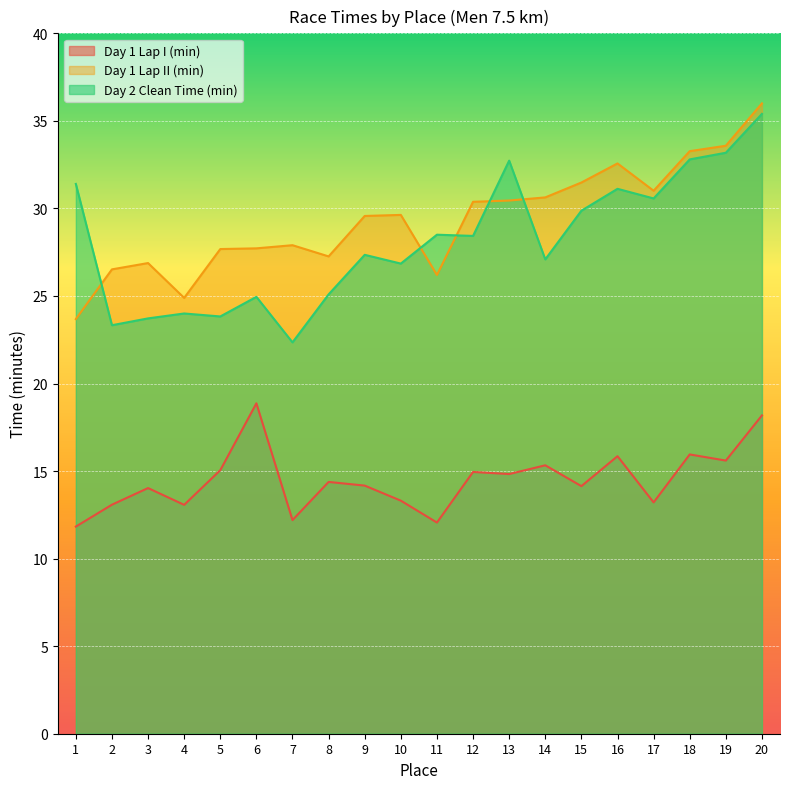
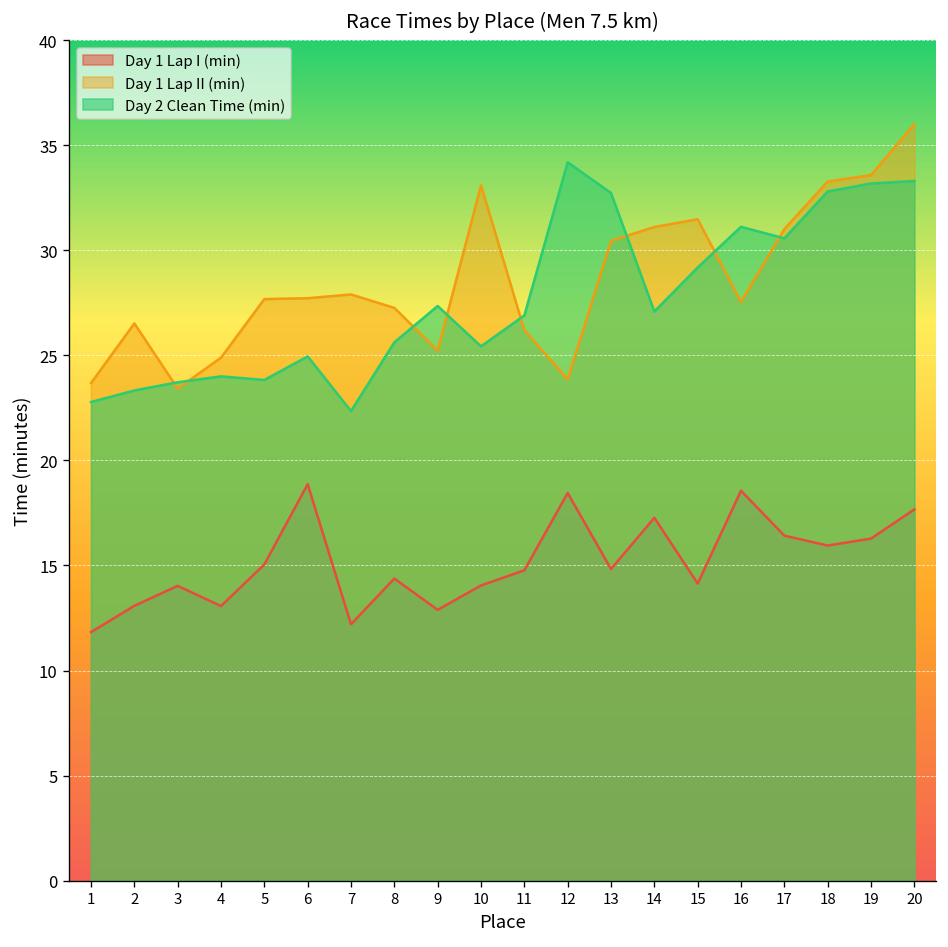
  {
    "Day 1 Lap I (min)": {
      "1": 11.8,
      "2": 13.1,
      "3": 14.0,
      "4": 13.1,
      "5": 15.1,
      "6": 18.9,
      "7": 12.2,
      "8": 14.4,
-     "9": 14.2,
-     "10": 13.3,
-     "11": 12.1,
-     "12": 15.0,
+     "9": 12.9,
+     "10": 14.1,
+     "11": 14.8,
+     "12": 18.5,
      "13": 14.8,
-     "14": 15.3,
+     "14": 17.3,
      "15": 14.1,
-     "16": 15.9,
-     "17": 13.2,
+     "16": 18.6,
+     "17": 16.4,
      "18": 16.0,
-     "19": 15.6,
-     "20": 18.2
+     "19": 16.3,
+     "20": 17.7
    },
    "Day 1 Lap II (min)": {
      "1": 23.7,
      "2": 26.5,
-     "3": 26.9,
+     "3": 23.4,
      "4": 24.9,
      "5": 27.7,
      "6": 27.7,
      "7": 27.9,
      "8": 27.3,
-     "9": 29.6,
-     "10": 29.6,
+     "9": 25.2,
+     "10": 33.1,
      "11": 26.2,
-     "12": 30.4,
+     "12": 23.9,
      "13": 30.5,
-     "14": 30.6,
+     "14": 31.1,
      "15": 31.5,
-     "16": 32.6,
+     "16": 27.5,
      "17": 31.0,
      "18": 33.3,
      "19": 33.6,
      "20": 36.0
    },
    "Day 2 Clean Time (min)": {
-     "1": 31.4,
+     "1": 22.8,
      "2": 23.3,
      "3": 23.7,
      "4": 24.0,
      "5": 23.8,
      "6": 25.0,
      "7": 22.4,
-     "8": 25.1,
+     "8": 25.6,
      "9": 27.4,
-     "10": 26.9,
-     "11": 28.5,
-     "12": 28.4,
+     "10": 25.4,
+     "11": 26.9,
+     "12": 34.2,
      "13": 32.7,
      "14": 27.1,
-     "15": 29.9,
+     "15": 29.2,
      "16": 31.1,
      "17": 30.6,
      "18": 32.8,
      "19": 33.2,
-     "20": 35.4
+     "20": 33.3
    }
  }
